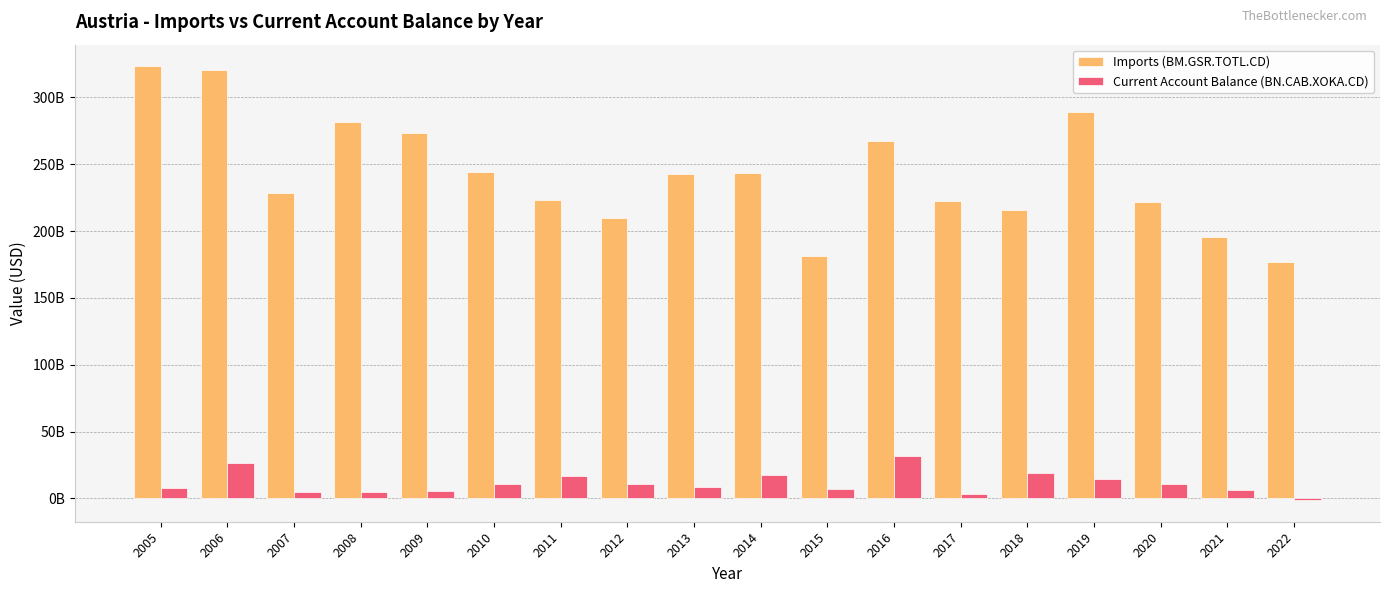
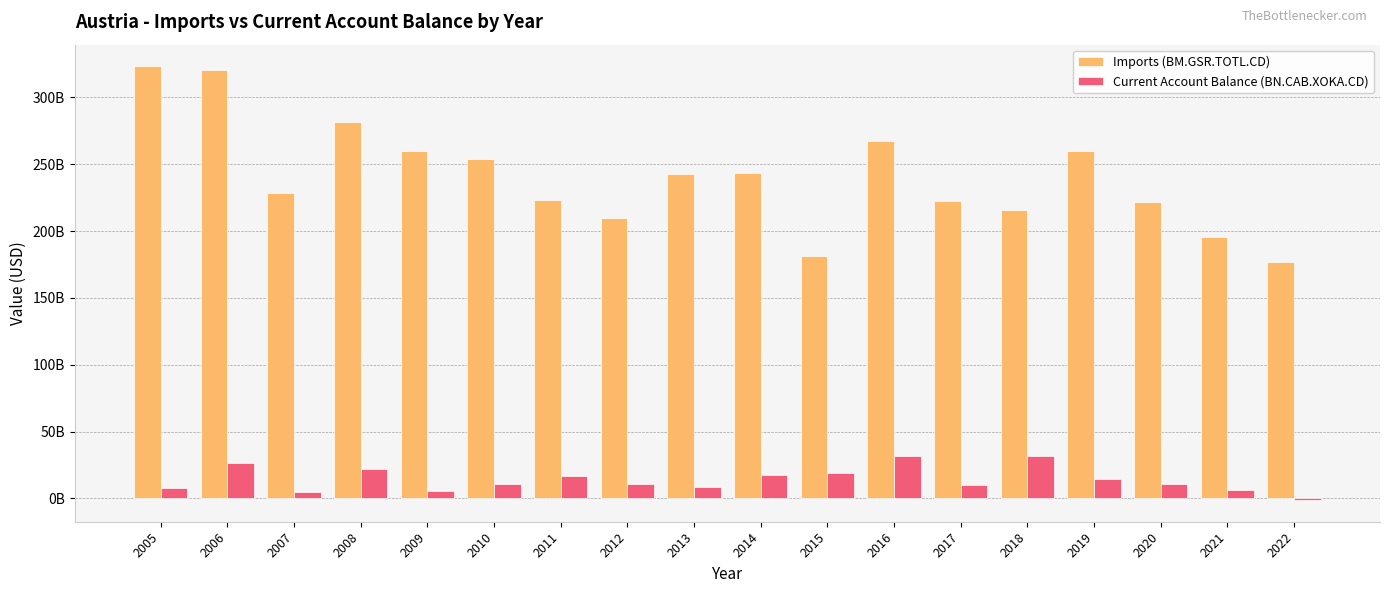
  {
    "Imports (BM.GSR.TOTL.CD)": {
      "2005": 323000000000,
      "2006": 321000000000,
      "2007": 229000000000,
      "2008": 282000000000,
-     "2009": 273000000000,
-     "2010": 244000000000,
+     "2009": 260000000000,
+     "2010": 254000000000,
      "2011": 224000000000,
      "2012": 210000000000,
      "2013": 242000000000,
      "2014": 243000000000,
      "2015": 181000000000,
      "2016": 268000000000,
      "2017": 222000000000,
      "2018": 216000000000,
-     "2019": 289000000000,
+     "2019": 260000000000,
      "2020": 222000000000,
      "2021": 196000000000,
      "2022": 177000000000
    },
    "Current Account Balance (BN.CAB.XOKA.CD)": {
      "2005": 8000000000,
      "2006": 26000000000,
      "2007": 5000000000,
-     "2008": 4000000000,
+     "2008": 22000000000,
      "2009": 6000000000,
      "2010": 11000000000,
      "2011": 16000000000,
      "2012": 11000000000,
      "2013": 8000000000,
      "2014": 17000000000,
-     "2015": 7000000000,
+     "2015": 19000000000,
      "2016": 32000000000,
-     "2017": 3000000000,
-     "2018": 19000000000,
+     "2017": 10000000000,
+     "2018": 32000000000,
      "2019": 15000000000,
      "2020": 11000000000,
      "2021": 6000000000
    }
  }
